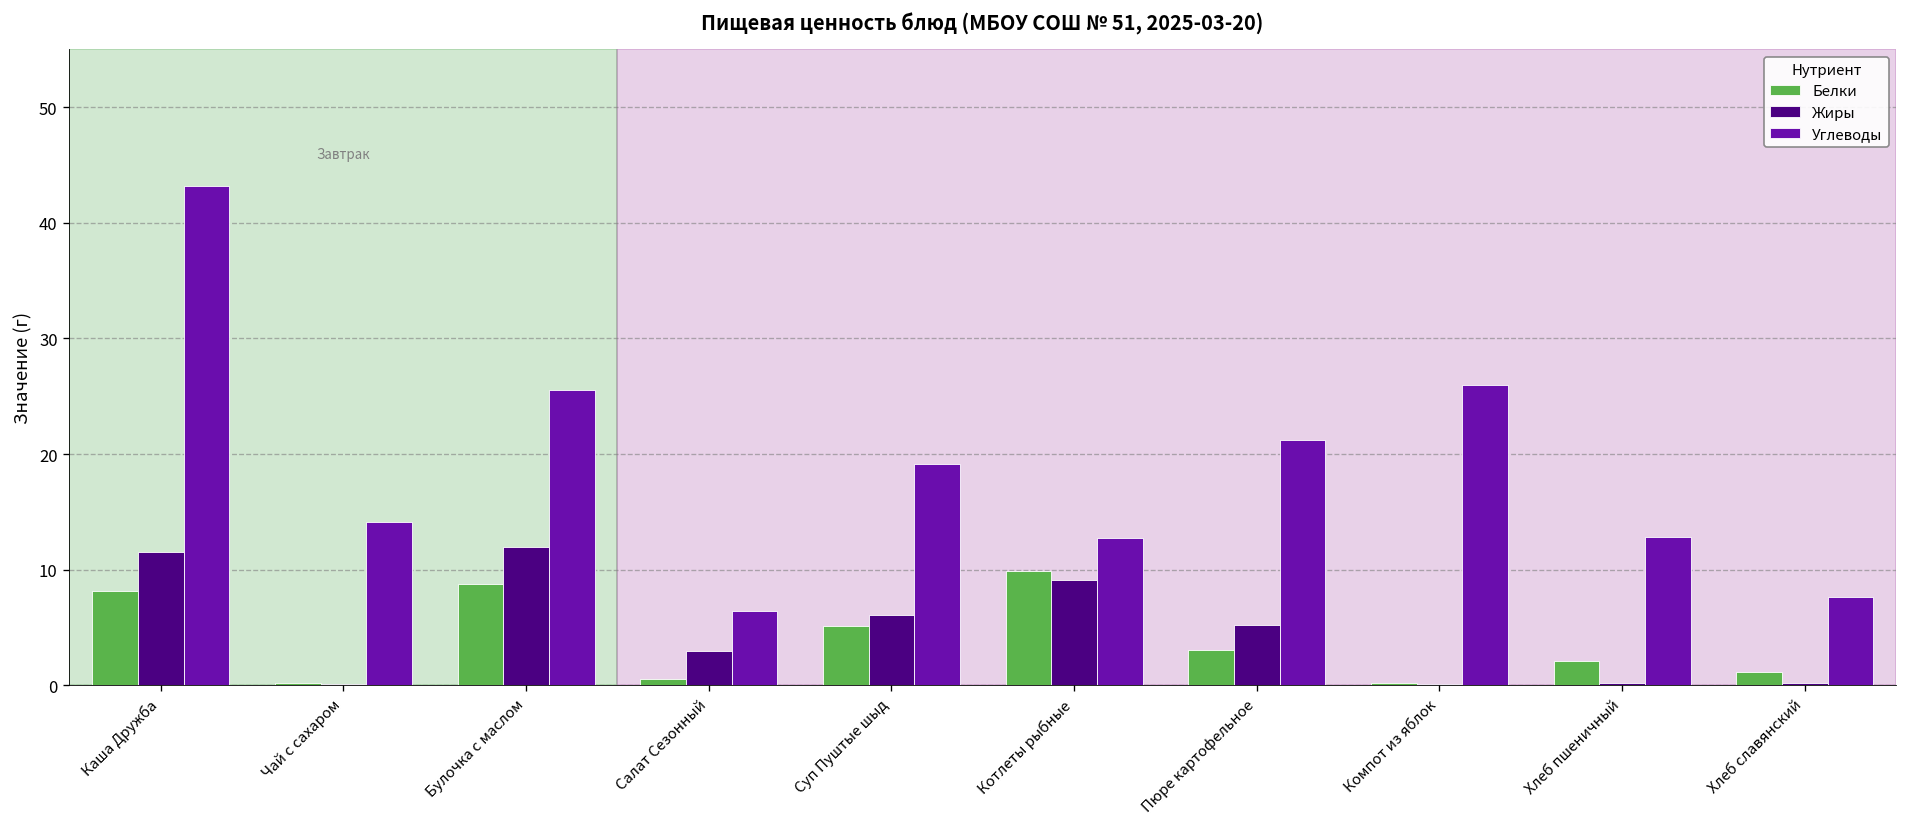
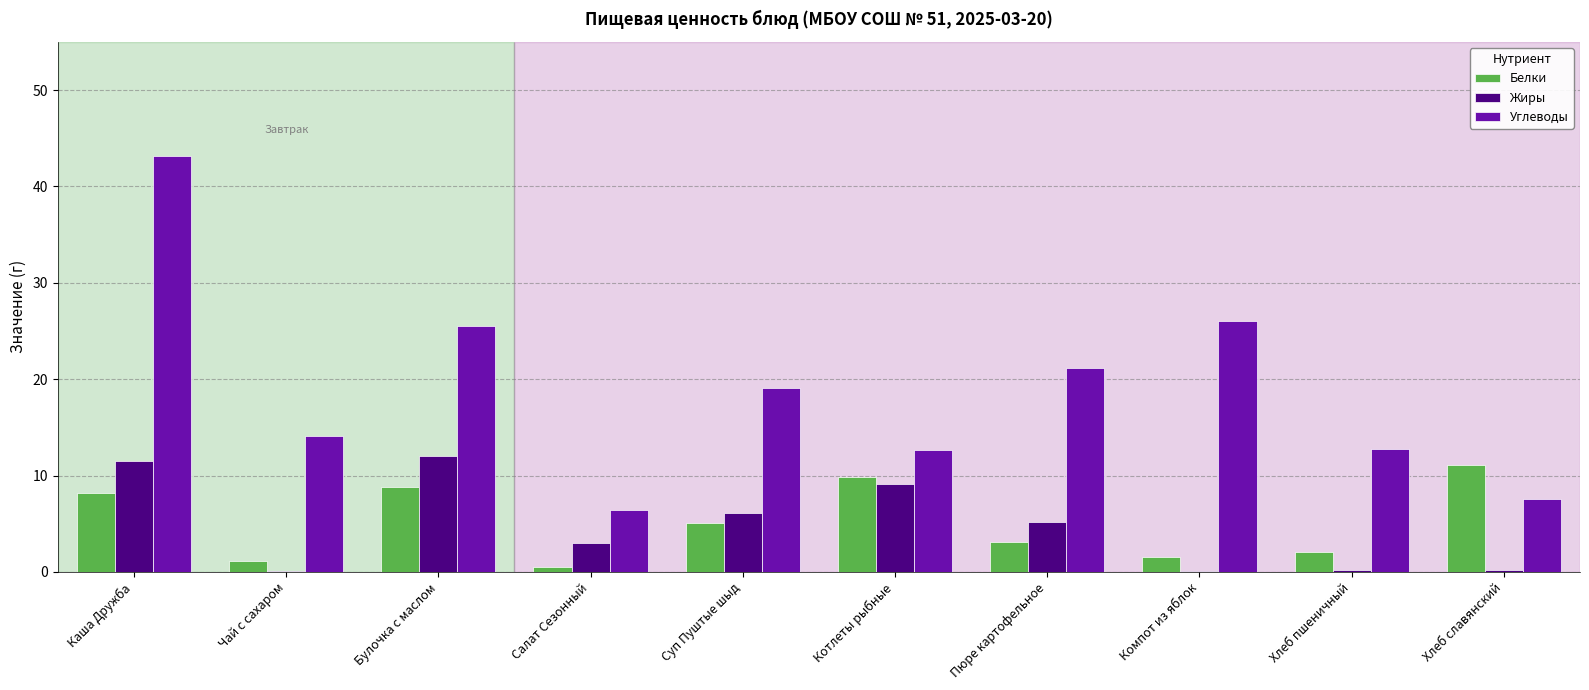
  {
    "Белки": {
      "Каша Дружба": 8,
-     "Чай с сахаром": 0,
+     "Чай с сахаром": 1,
      "Булочка с маслом": 9,
      "Салат Сезонный": 1,
      "Суп Пуштые шыд": 5,
      "Котлеты рыбные": 10,
      "Пюре картофельное": 3,
-     "Компот из яблок": 0,
+     "Компот из яблок": 2,
      "Хлеб пшеничный": 2,
-     "Хлеб славянский": 1
+     "Хлеб славянский": 11
    }
  }
